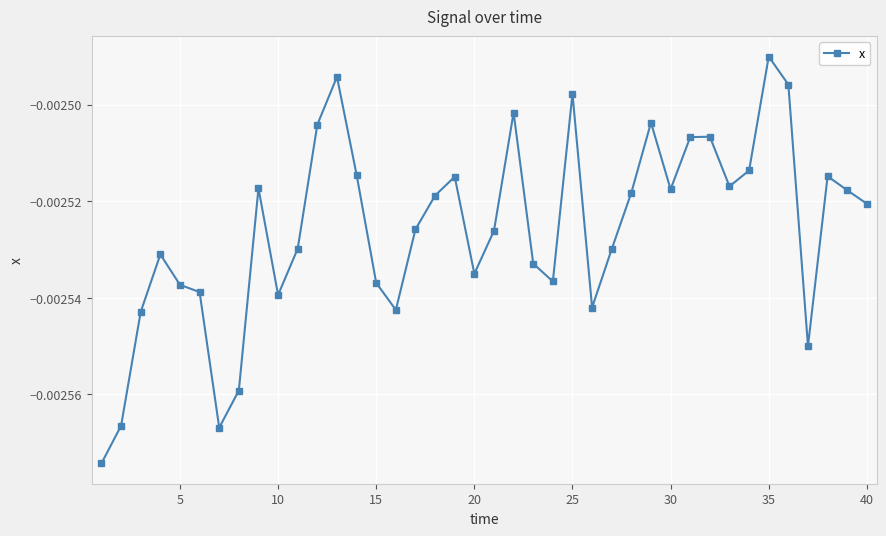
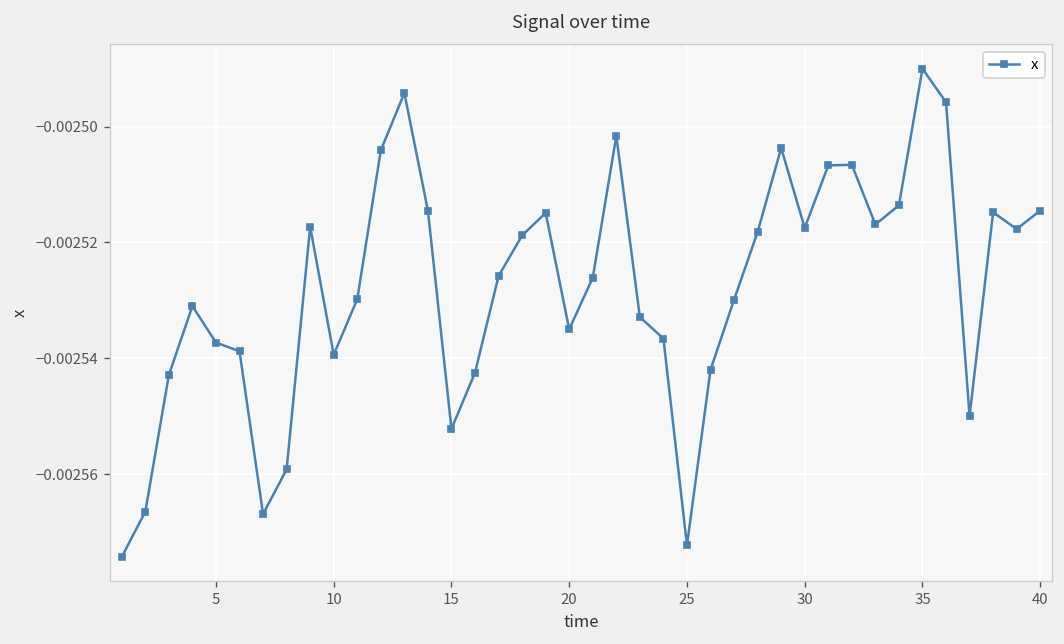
  {
    "5": -0.002537,
    "10": -0.002539,
-   "15": -0.002537,
+   "15": -0.002552,
    "20": -0.002535,
-   "25": -0.002498,
+   "25": -0.002572,
    "30": -0.002518,
    "35": -0.002490,
-   "40": -0.002521
+   "40": -0.002515
  }
